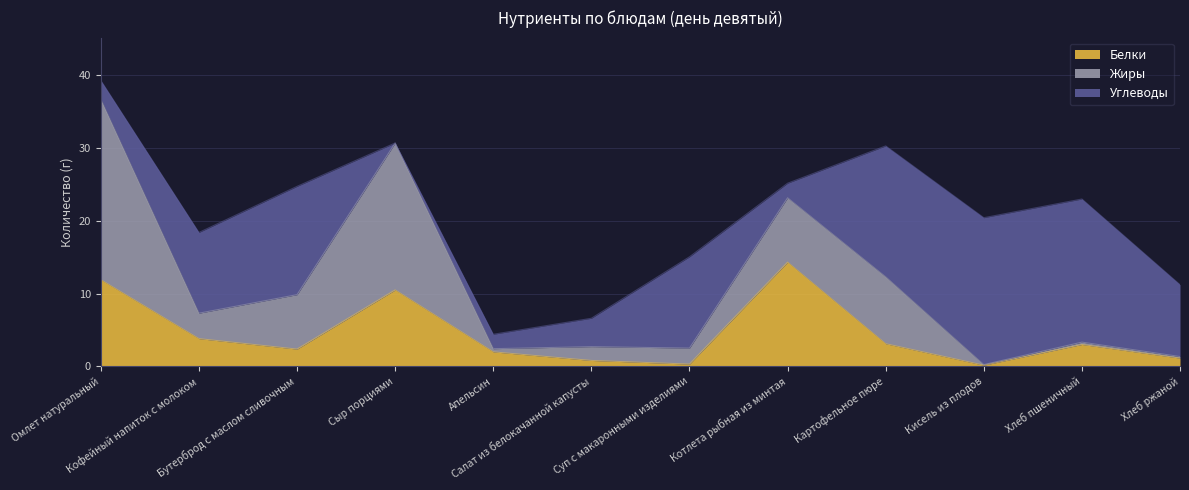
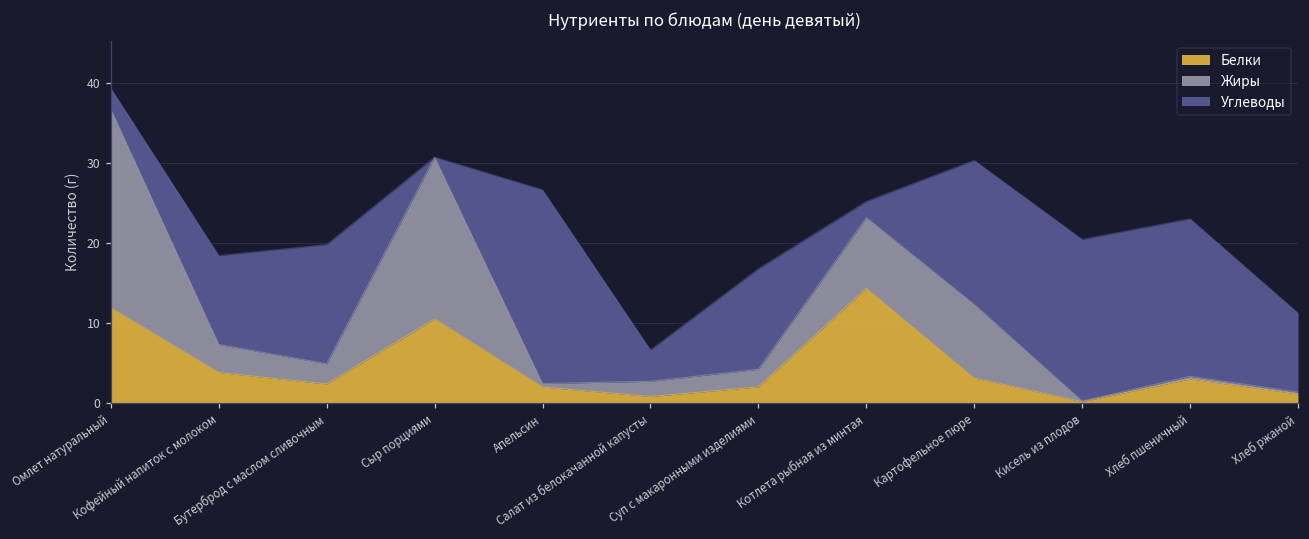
  {
    "Белки": {
      "Омлет натуральный": 12,
      "Кофейный напиток с молоком": 4,
      "Бутерброд с маслом сливочным": 2,
      "Сыр порциями": 11,
      "Апельсин": 2,
      "Салат из белокачанной капусты": 1,
-     "Суп с макаронными изделиями": 0,
+     "Суп с макаронными изделиями": 2,
      "Котлета рыбная из минтая": 14,
      "Картофельное пюре": 3
    },
    "Жиры": {
      "Омлет натуральный": 25,
      "Кофейный напиток с молоком": 4,
-     "Бутерброд с маслом сливочным": 7,
+     "Бутерброд с маслом сливочным": 3,
      "Апельсин": 0,
      "Салат из белокачанной капусты": 2,
      "Суп с макаронными изделиями": 2,
      "Котлета рыбная из минтая": 9,
      "Картофельное пюре": 9
    },
    "Углеводы": {
      "Омлет натуральный": 3,
      "Кофейный напиток с молоком": 11,
      "Бутерброд с маслом сливочным": 15,
-     "Апельсин": 2,
+     "Апельсин": 24,
      "Салат из белокачанной капусты": 4,
      "Суп с макаронными изделиями": 13,
      "Котлета рыбная из минтая": 2,
      "Картофельное пюре": 18,
      "Кисель из плодов": 20,
      "Хлеб пшеничный": 20,
      "Хлеб ржаной": 10
    }
  }
